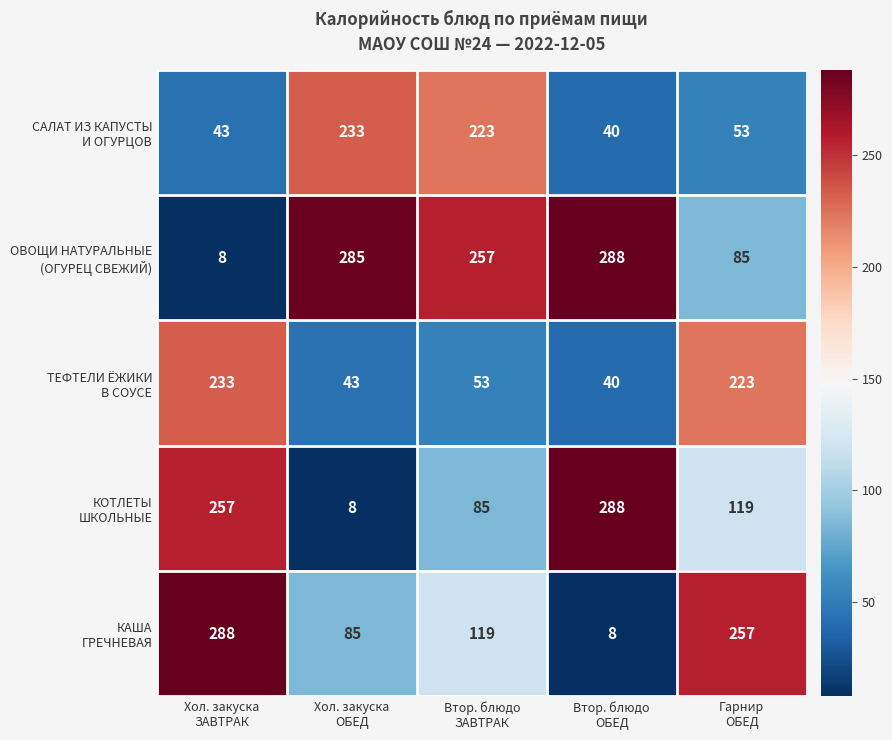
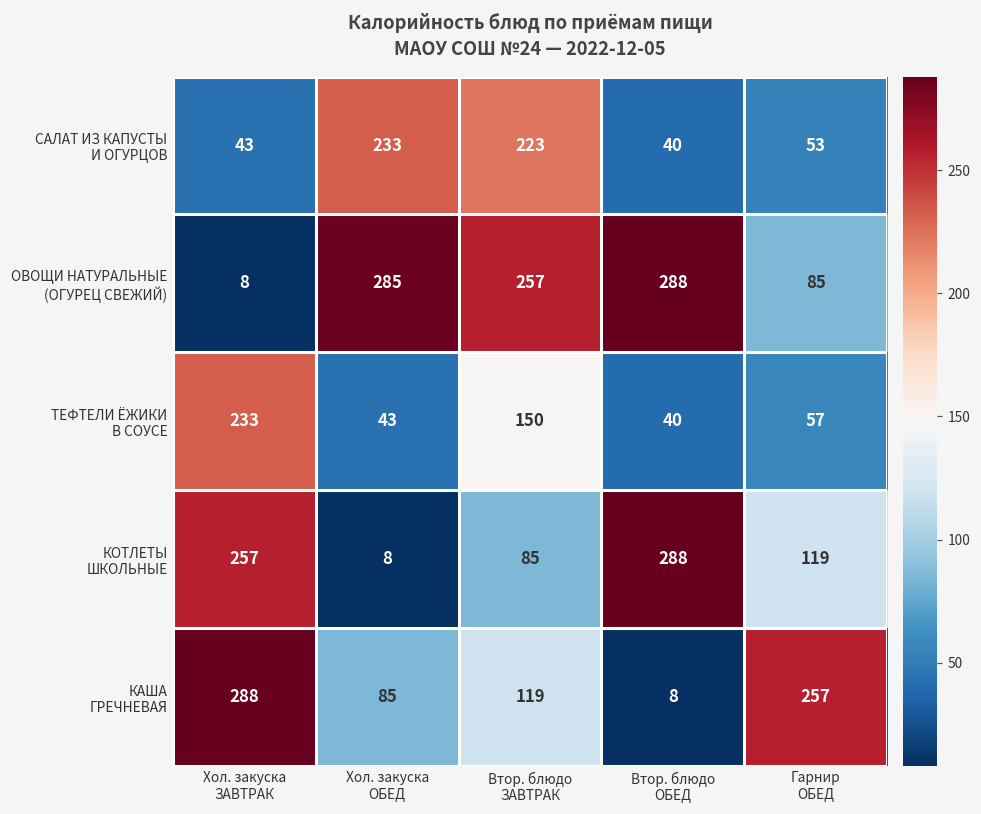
  {
    "САЛАТ ИЗ КАПУСТЫ И ОГУРЦОВ": {
      "Хол. закуска ЗАВТРАК": 43,
      "Хол. закуска ОБЕД": 233,
      "Втор. блюдо ЗАВТРАК": 223,
      "Втор. блюдо ОБЕД": 40,
      "Гарнир ОБЕД": 53
    },
    "ОВОЩИ НАТУРАЛЬНЫЕ (ОГУРЕЦ СВЕЖИЙ)": {
      "Хол. закуска ЗАВТРАК": 8,
      "Хол. закуска ОБЕД": 285,
      "Втор. блюдо ЗАВТРАК": 257,
      "Втор. блюдо ОБЕД": 288,
      "Гарнир ОБЕД": 85
    },
    "ТЕФТЕЛИ ЁЖИКИ В СОУСЕ": {
      "Хол. закуска ЗАВТРАК": 233,
      "Хол. закуска ОБЕД": 43,
-     "Втор. блюдо ЗАВТРАК": 53,
+     "Втор. блюдо ЗАВТРАК": 150,
      "Втор. блюдо ОБЕД": 40,
-     "Гарнир ОБЕД": 223
+     "Гарнир ОБЕД": 57
    },
    "КОТЛЕТЫ ШКОЛЬНЫЕ": {
      "Хол. закуска ЗАВТРАК": 257,
      "Хол. закуска ОБЕД": 8,
      "Втор. блюдо ЗАВТРАК": 85,
      "Втор. блюдо ОБЕД": 288,
      "Гарнир ОБЕД": 119
    },
    "КАША ГРЕЧНЕВАЯ": {
      "Хол. закуска ЗАВТРАК": 288,
      "Хол. закуска ОБЕД": 85,
      "Втор. блюдо ЗАВТРАК": 119,
      "Втор. блюдо ОБЕД": 8,
      "Гарнир ОБЕД": 257
    }
  }
